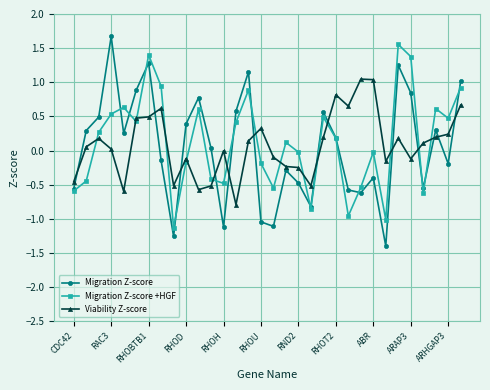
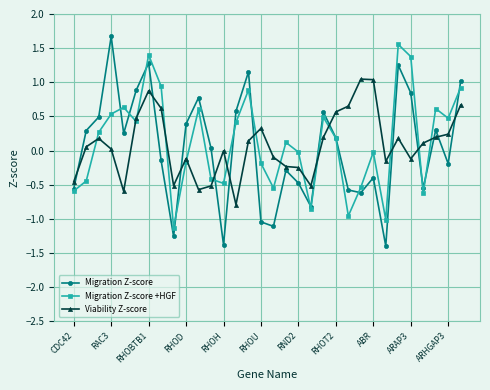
  {
    "Migration Z-score": {
      "RAC3": 1.7,
      "RHOBTB1": 1.3,
      "RHOD": 0.4,
-     "RHOH": -1.1,
+     "RHOH": -1.4,
      "RHOU": -1.0,
      "RND2": -0.5,
      "ABR": -0.4,
      "ARAP3": 0.8,
      "ARHGAP3": -0.2
    },
    "Migration Z-score +HGF": {
      "RAC3": 0.5,
      "RHOBTB1": 1.4,
      "RHOD": -0.2,
      "RHOH": -0.5,
      "RHOU": -0.2,
      "RND2": 0.0,
      "ABR": 0.0,
      "ARAP3": 1.4,
      "ARHGAP3": 0.5
    },
    "Viability Z-score": {
      "CDC42": -0.5,
      "RAC3": 0.0,
-     "RHOBTB1": 0.5,
+     "RHOBTB1": 0.9,
      "RHOD": -0.1,
      "RHOH": 0.0,
      "RHOU": 0.3,
      "RND2": -0.2,
-     "RHOT2": 0.8,
+     "RHOT2": 0.6,
      "ABR": 1.0,
      "ARAP3": -0.1,
      "ARHGAP3": 0.2
    }
  }
